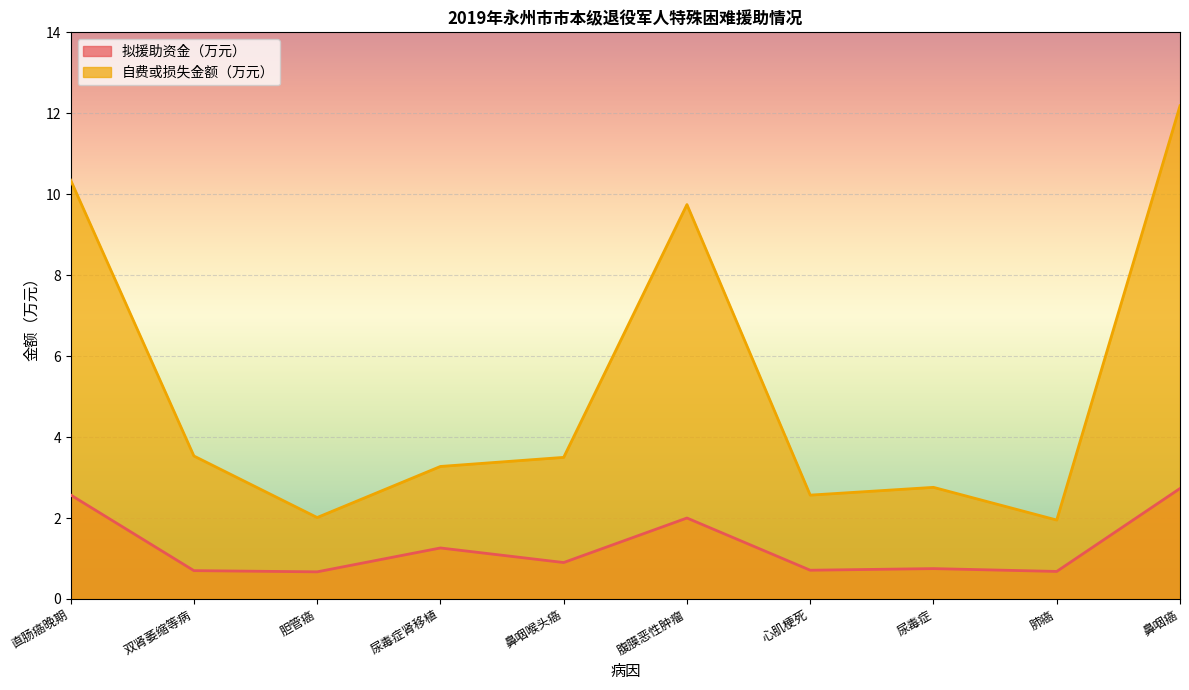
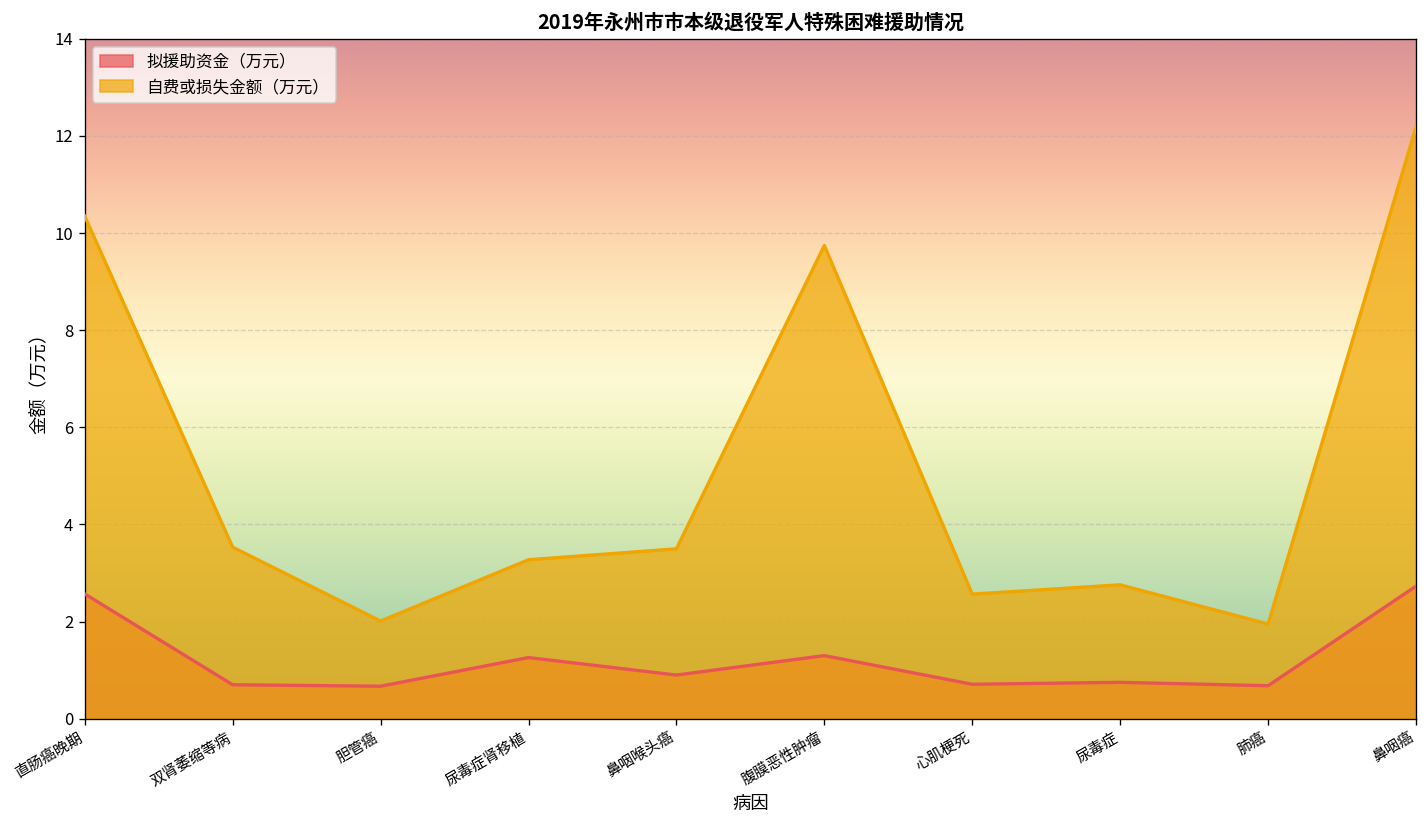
  {
    "拟援助资金（万元）": {
      "直肠癌晚期": 2.6,
      "双肾萎缩等病": 0.7,
      "胆管癌": 0.7,
      "尿毒症肾移植": 1.3,
      "鼻咽喉头癌": 0.9,
-     "腹膜恶性肿瘤": 2.0,
+     "腹膜恶性肿瘤": 1.3,
      "心肌梗死": 0.7,
      "尿毒症": 0.8,
      "肺癌": 0.7,
      "鼻咽癌": 2.7
    },
    "自费或损失金额（万元）": {
      "直肠癌晚期": 10.3,
      "双肾萎缩等病": 3.5,
      "胆管癌": 2.0,
      "尿毒症肾移植": 3.3,
      "鼻咽喉头癌": 3.5,
      "腹膜恶性肿瘤": 9.7,
      "心肌梗死": 2.6,
      "尿毒症": 2.8,
      "肺癌": 1.9,
      "鼻咽癌": 12.2
    }
  }
